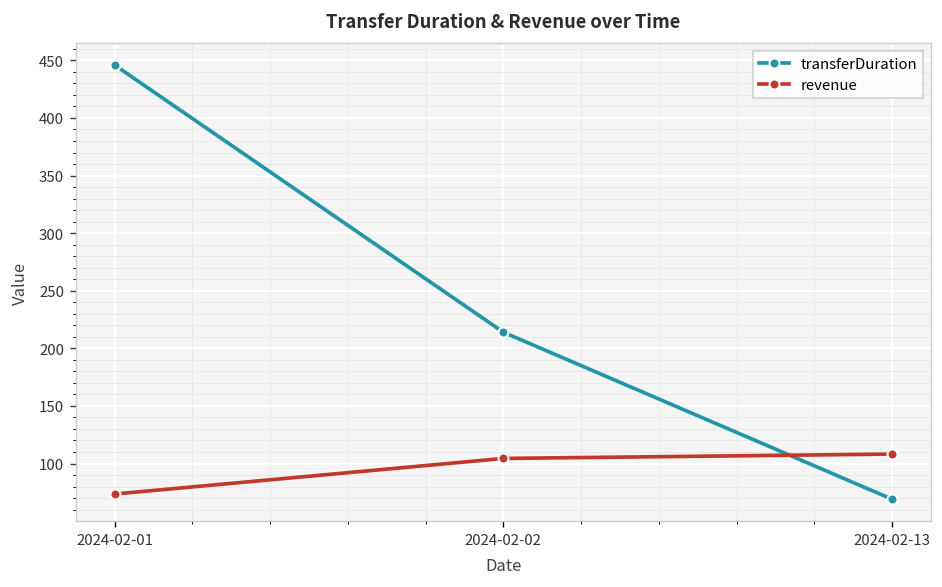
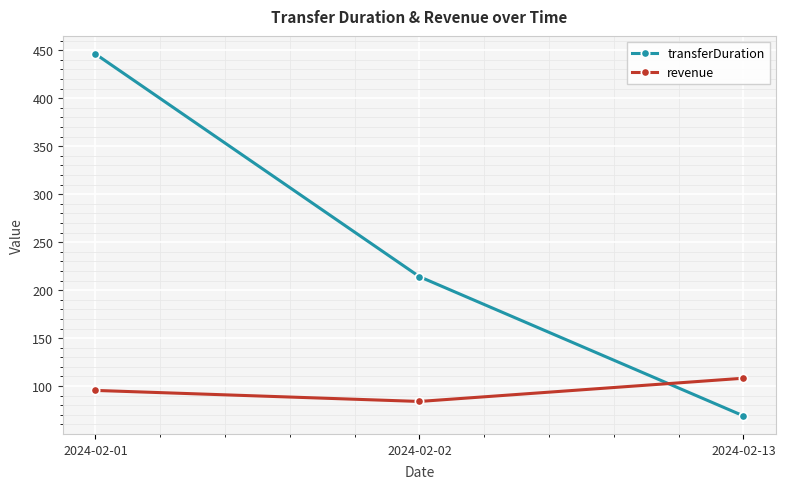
  {
    "transferDuration": {
      "2024-02-01": 450,
      "2024-02-02": 210,
      "2024-02-13": 70
    },
    "revenue": {
-     "2024-02-01": 70,
-     "2024-02-02": 100,
+     "2024-02-01": 100,
+     "2024-02-02": 80,
      "2024-02-13": 110
    }
  }
